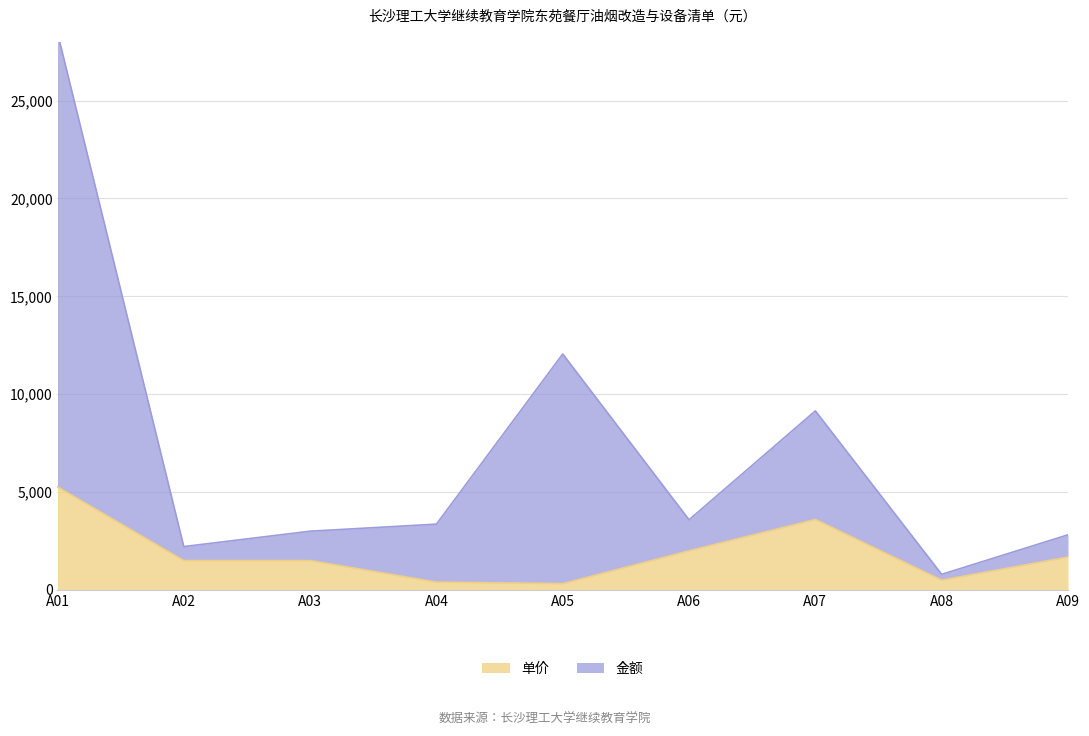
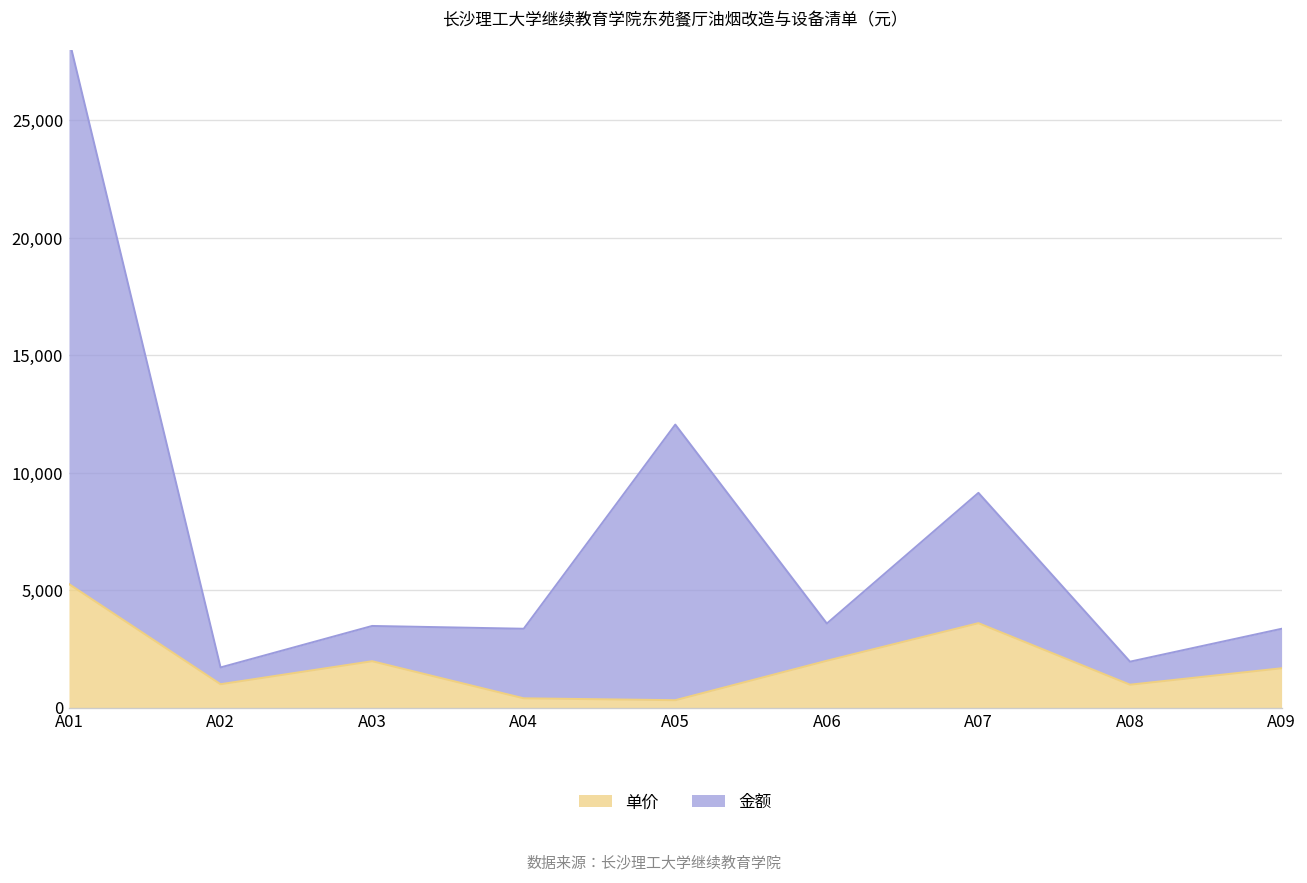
  {
    "单价": {
      "A01": "5,300",
-     "A02": "1,500",
-     "A03": "1,500",
+     "A02": "1,000",
+     "A03": "2,000",
      "A04": "400",
      "A05": "300",
      "A06": "2,000",
      "A07": "3,600",
-     "A08": "500",
+     "A08": "1,000",
      "A09": "1,700"
    },
    "金额": {
      "A02": "700",
      "A03": "1,500",
      "A04": "3,000",
      "A05": "11,700",
      "A06": "1,600",
      "A07": "5,500",
-     "A08": "300",
-     "A09": "1,100"
+     "A08": "1,000",
+     "A09": "1,700"
    }
  }
